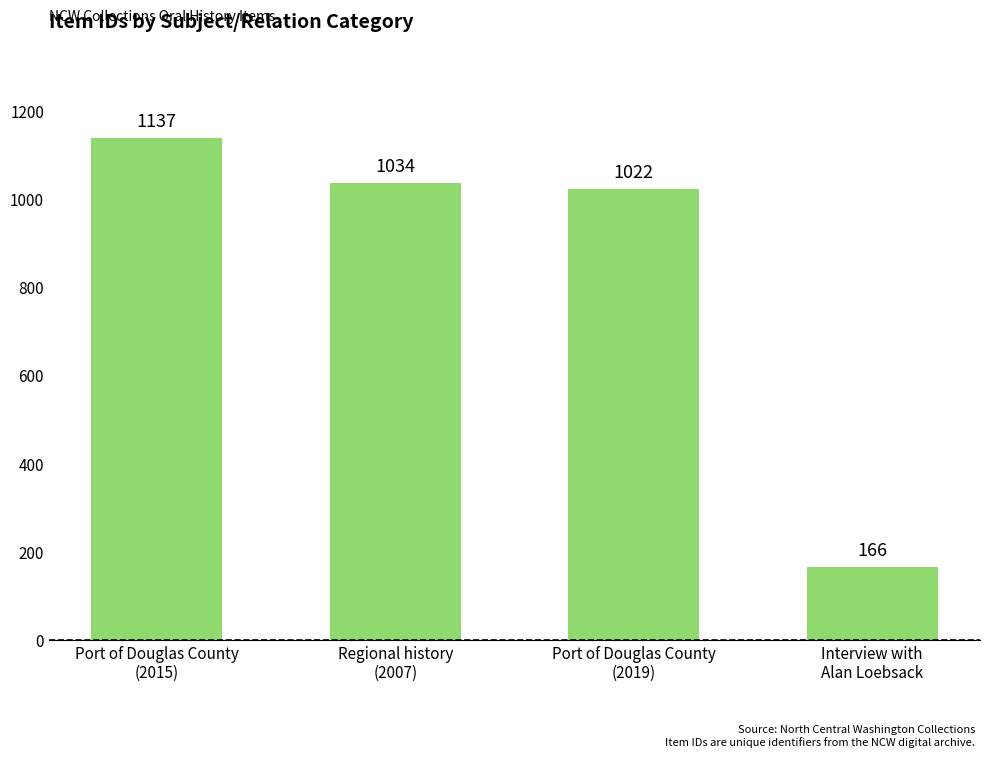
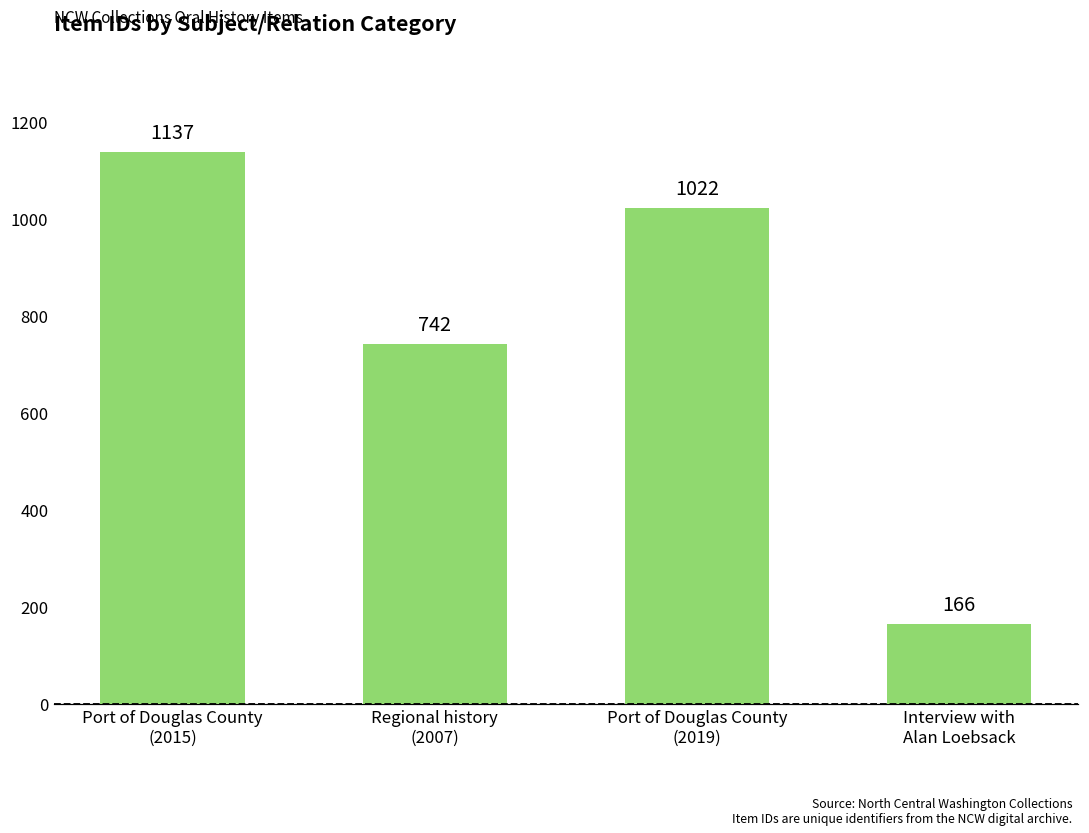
  {
    "Port of Douglas County (2015)": 1137,
-   "Regional history (2007)": 1034,
+   "Regional history (2007)": 742,
    "Port of Douglas County (2019)": 1022,
    "Interview with Alan Loebsack": 166
  }
